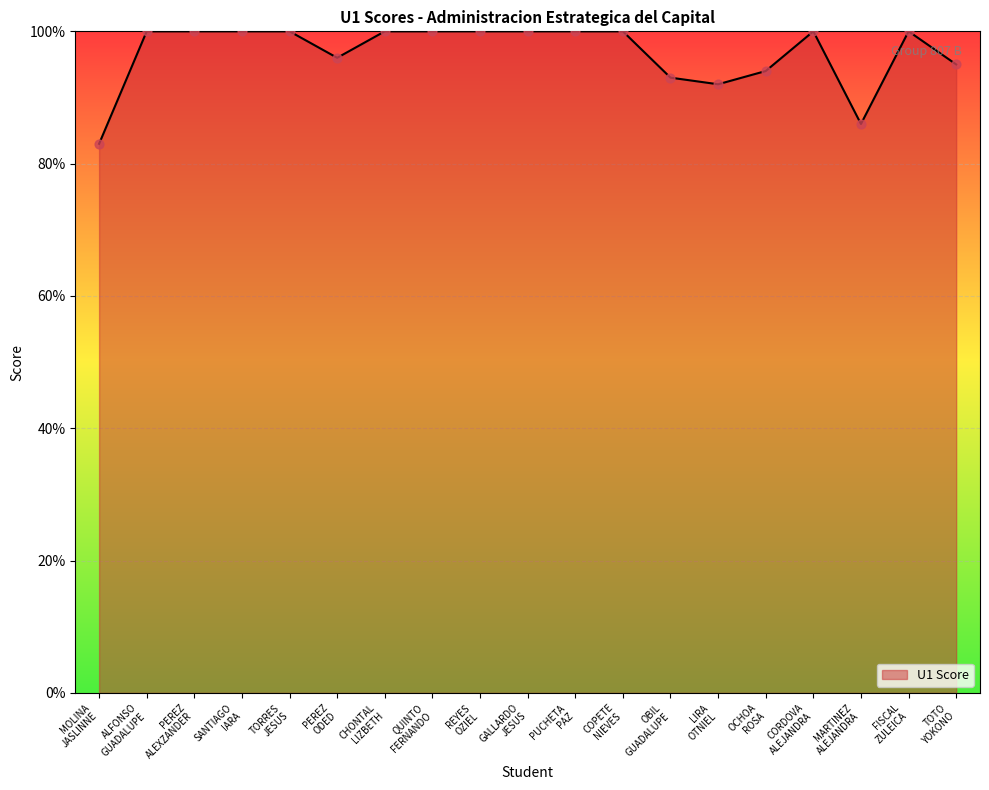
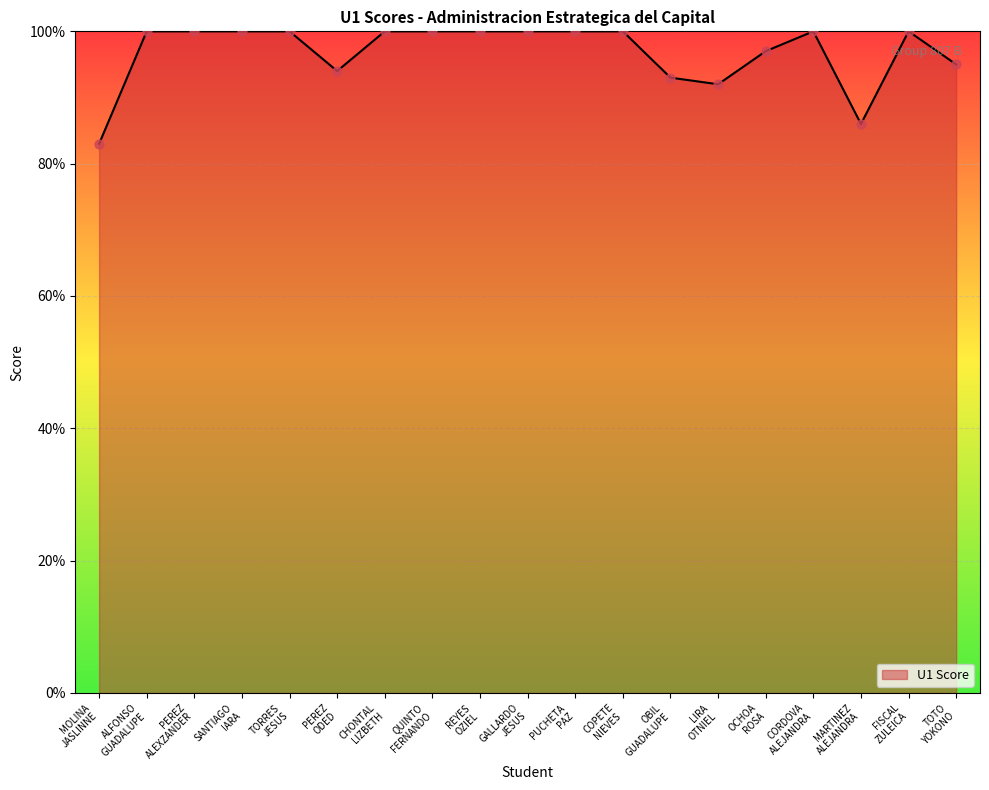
  {
    "MOLINA JASLINNE": "83%",
    "ALFONSO GUADALUPE": "100%",
    "PEREZ ALEXZANDER": "100%",
    "SANTIAGO IARA": "100%",
    "TORRES JESUS": "100%",
-   "PEREZ ODED": "96%",
+   "PEREZ ODED": "94%",
    "CHONTAL LIZBETH": "100%",
    "QUINTO FERNANDO": "100%",
    "REYES OZIEL": "100%",
    "GALLARDO JESUS": "100%",
    "PUCHETA PAZ": "100%",
    "COPETE NIEVES": "100%",
    "OBIL GUADALUPE": "93%",
    "LIRA OTNIEL": "92%",
-   "OCHOA ROSA": "94%",
+   "OCHOA ROSA": "97%",
    "CORDOVA ALEJANDRA": "100%",
    "MARTINEZ ALEJANDRA": "86%",
    "FISCAL ZULEICA": "100%"
  }
